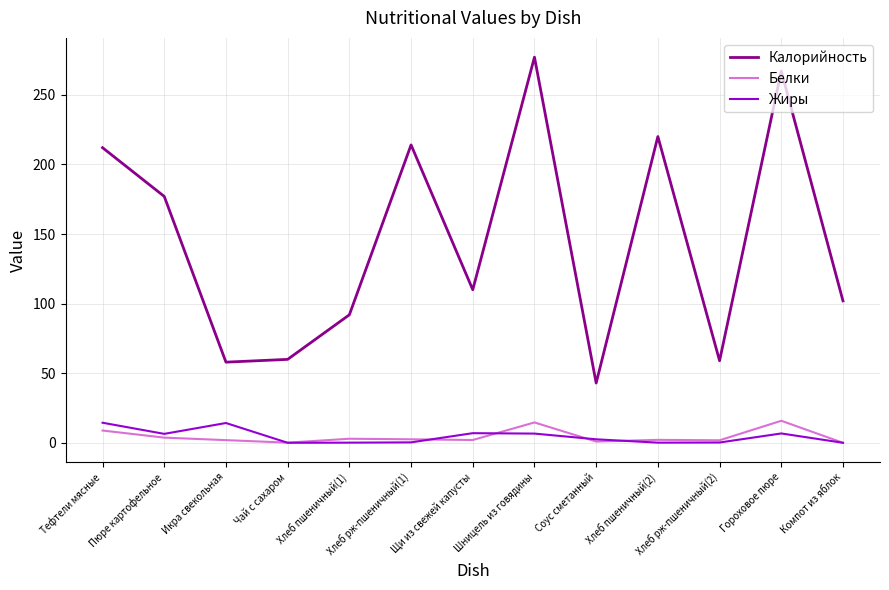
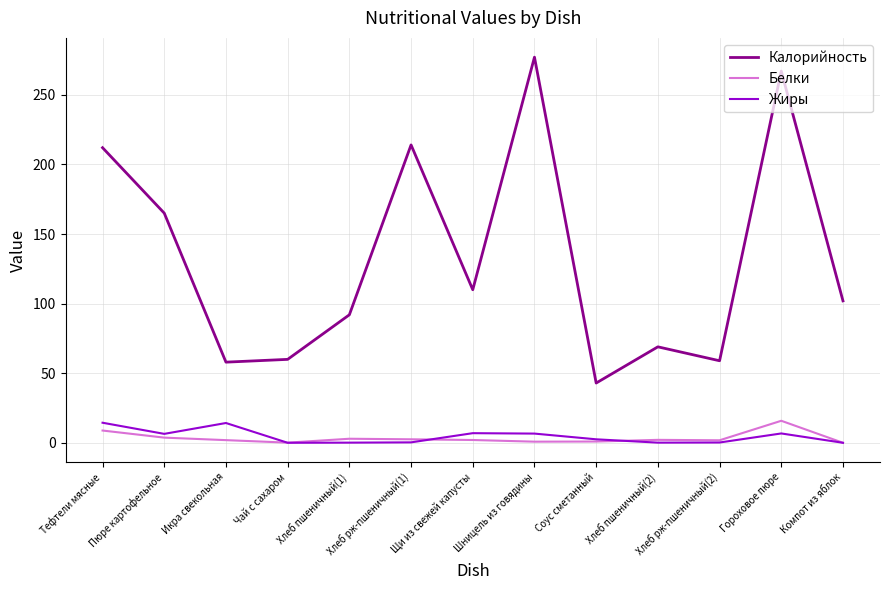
  {
    "Калорийность": {
      "Тефтели мясные": 212,
-     "Пюре картофельное": 177,
+     "Пюре картофельное": 165,
      "Икра свекольная": 58,
      "Чай с сахаром": 60,
      "Хлеб пшеничный(1)": 92,
      "Хлеб рж-пшеничный(1)": 214,
      "Щи из свежей капусты": 110,
      "Шницель из говядины": 277,
      "Соус сметанный": 43,
-     "Хлеб пшеничный(2)": 220,
+     "Хлеб пшеничный(2)": 69,
      "Хлеб рж-пшеничный(2)": 59,
      "Компот из яблок": 102
    },
    "Белки": {
      "Тефтели мясные": 9,
      "Пюре картофельное": 4,
      "Икра свекольная": 2,
      "Хлеб пшеничный(1)": 3,
      "Хлеб рж-пшеничный(1)": 3,
      "Щи из свежей капусты": 2,
-     "Шницель из говядины": 15,
+     "Шницель из говядины": 1,
      "Хлеб пшеничный(2)": 2,
      "Гороховое пюре": 16
    },
    "Жиры": {
      "Тефтели мясные": 15,
      "Пюре картофельное": 7,
      "Икра свекольная": 14,
      "Хлеб пшеничный(1)": 0,
      "Хлеб рж-пшеничный(1)": 0,
      "Щи из свежей капусты": 7,
      "Шницель из говядины": 7,
      "Хлеб пшеничный(2)": 0,
      "Гороховое пюре": 7
    }
  }
